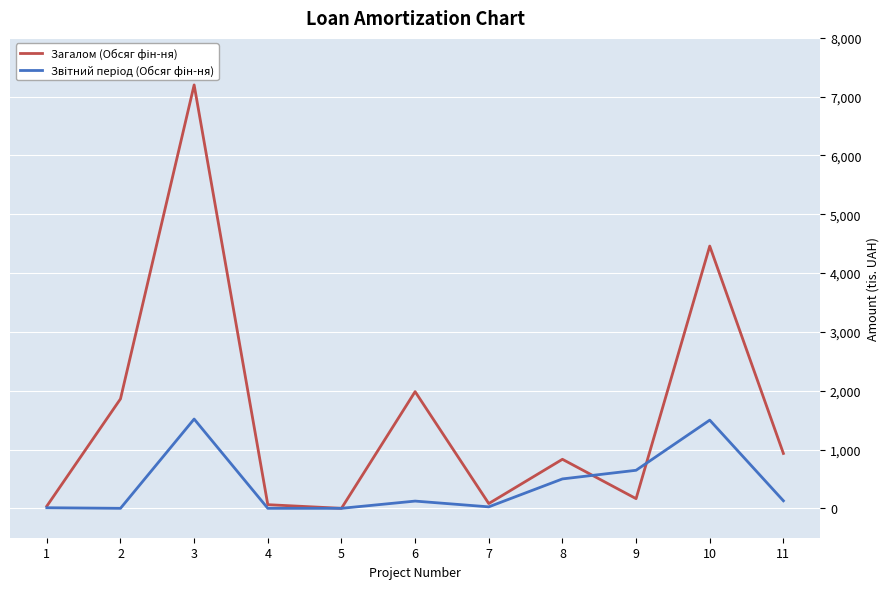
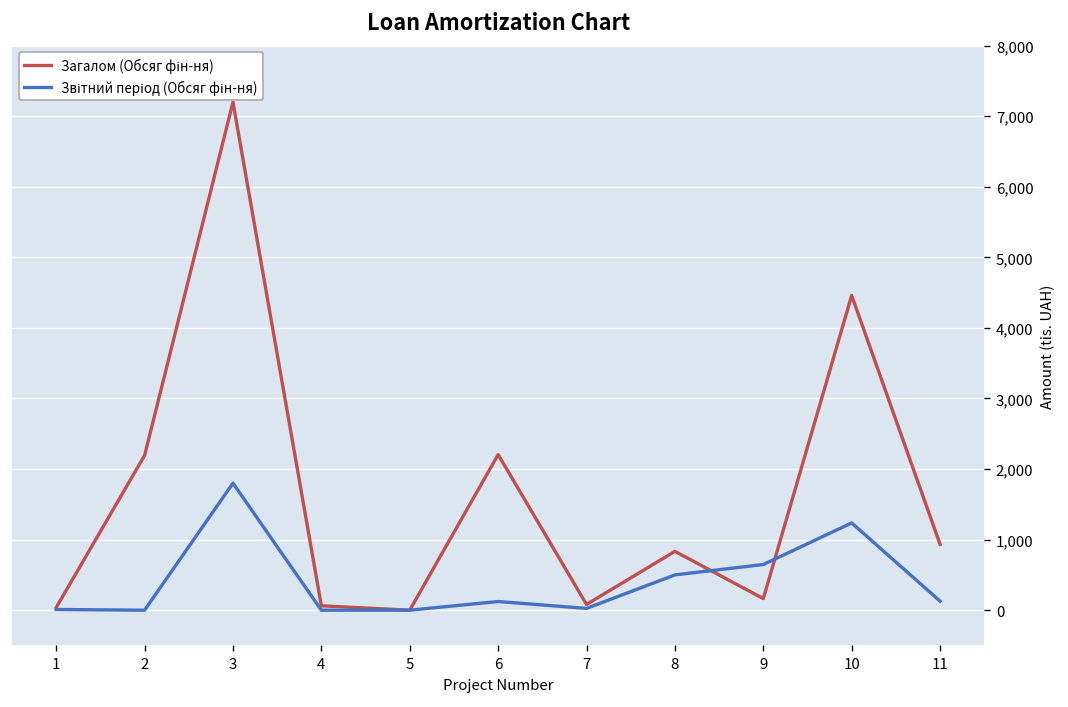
  {
    "Загалом (Обсяг фін-ня)": {
-     "2": "1,900",
+     "2": "2,200",
      "3": "7,200",
      "4": "100",
-     "6": "2,000",
+     "6": "2,200",
      "7": "100",
      "8": "800",
      "9": "200",
      "10": "4,500",
      "11": "900"
    },
    "Звітний період (Обсяг фін-ня)": {
      "2": "0",
-     "3": "1,500",
+     "3": "1,800",
      "4": "0",
      "6": "100",
      "7": "0",
      "8": "500",
      "9": "600",
-     "10": "1,500",
+     "10": "1,200",
      "11": "100"
    }
  }
